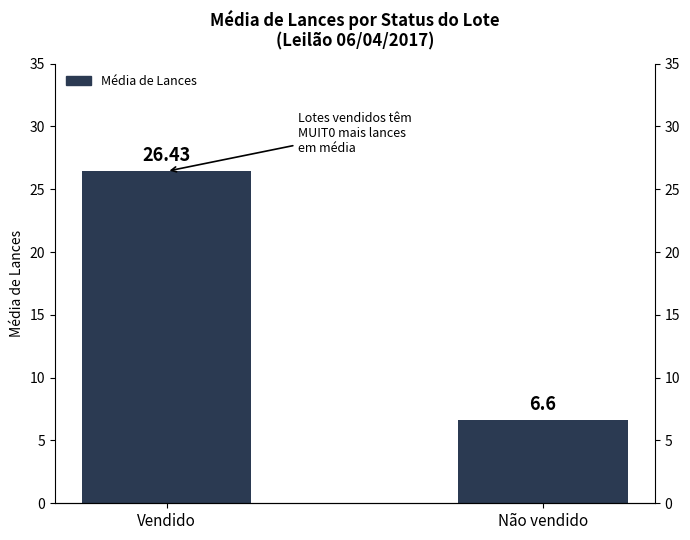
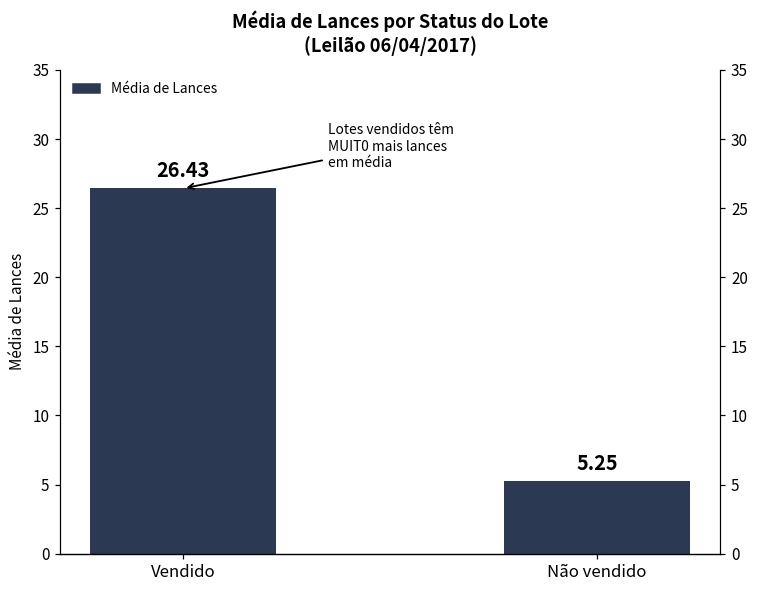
  {
-   "Não vendido": 6.6
+   "Não vendido": 5.25
  }
